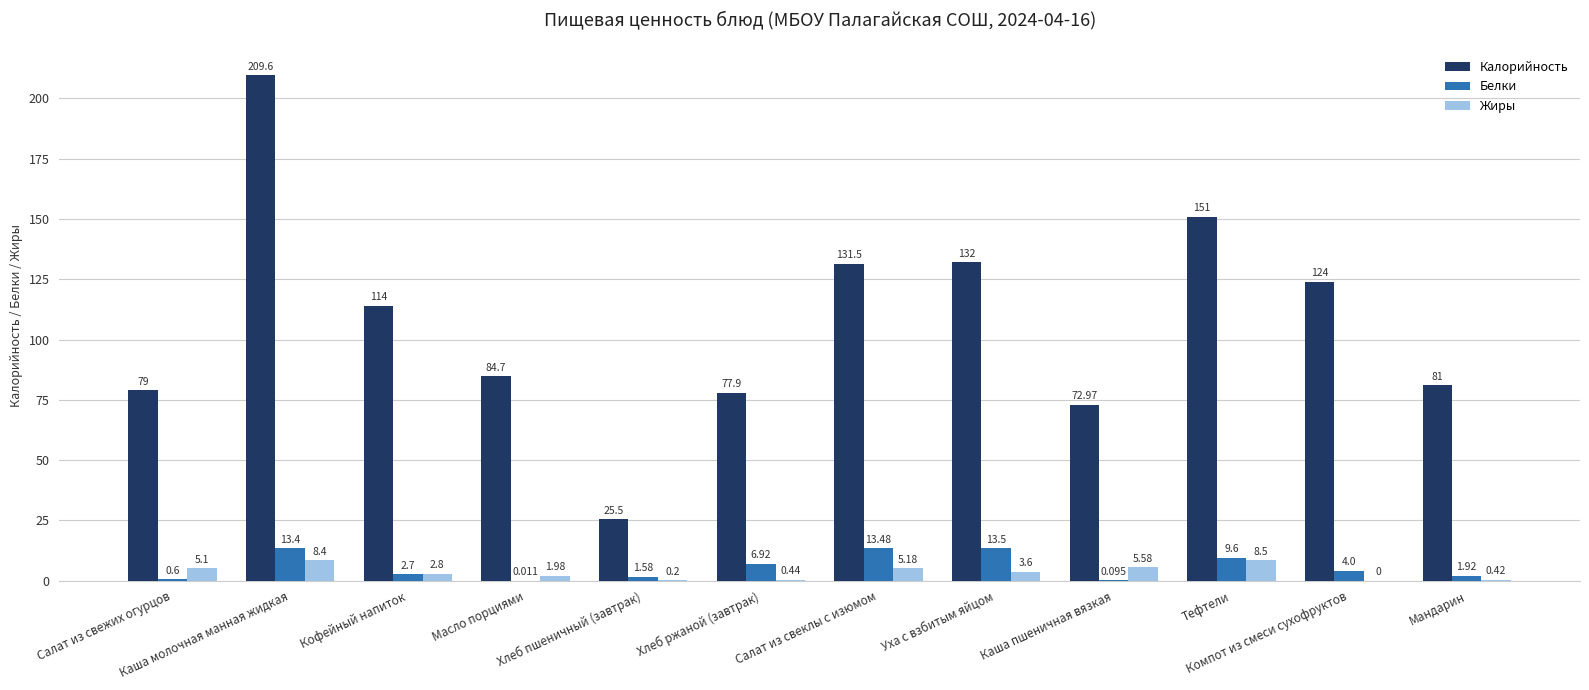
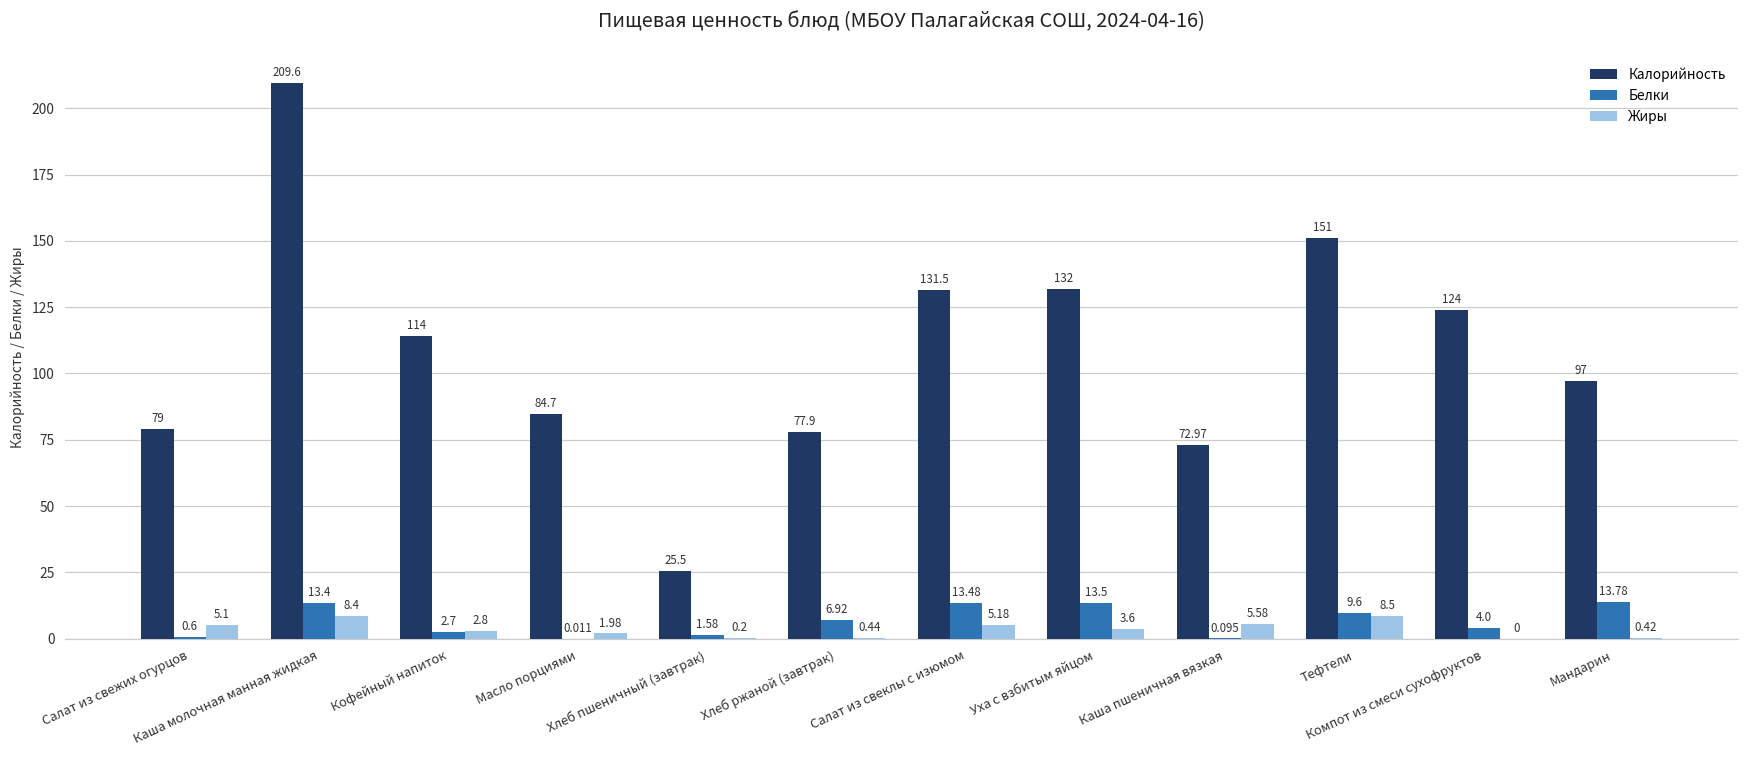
  {
    "Калорийность": {
      "Салат из свежих огурцов": 79,
      "Каша молочная манная жидкая": 209.6,
      "Кофейный напиток": 114,
      "Масло порциями": 84.7,
      "Хлеб пшеничный (завтрак)": 25.5,
      "Хлеб ржаной (завтрак)": 77.9,
      "Салат из свеклы с изюмом": 131.5,
      "Уха с взбитым яйцом": 132,
      "Каша пшеничная вязкая": 72.97,
      "Тефтели": 151,
      "Компот из смеси сухофруктов": 124,
-     "Мандарин": 81
+     "Мандарин": 97
    },
    "Белки": {
      "Салат из свежих огурцов": 0.6,
      "Каша молочная манная жидкая": 13.4,
      "Кофейный напиток": 2.7,
      "Масло порциями": 0.011,
      "Хлеб пшеничный (завтрак)": 1.58,
      "Хлеб ржаной (завтрак)": 6.92,
      "Салат из свеклы с изюмом": 13.48,
      "Уха с взбитым яйцом": 13.5,
      "Каша пшеничная вязкая": 0.095,
      "Тефтели": 9.6,
      "Компот из смеси сухофруктов": 4.0,
-     "Мандарин": 1.92
+     "Мандарин": 13.78
    },
    "Жиры": {
      "Салат из свежих огурцов": 5.1,
      "Каша молочная манная жидкая": 8.4,
      "Кофейный напиток": 2.8,
      "Масло порциями": 1.98,
      "Хлеб пшеничный (завтрак)": 0.2,
      "Хлеб ржаной (завтрак)": 0.44,
      "Салат из свеклы с изюмом": 5.18,
      "Уха с взбитым яйцом": 3.6,
      "Каша пшеничная вязкая": 5.58,
      "Тефтели": 8.5,
      "Компот из смеси сухофруктов": 0,
      "Мандарин": 0.42
    }
  }
